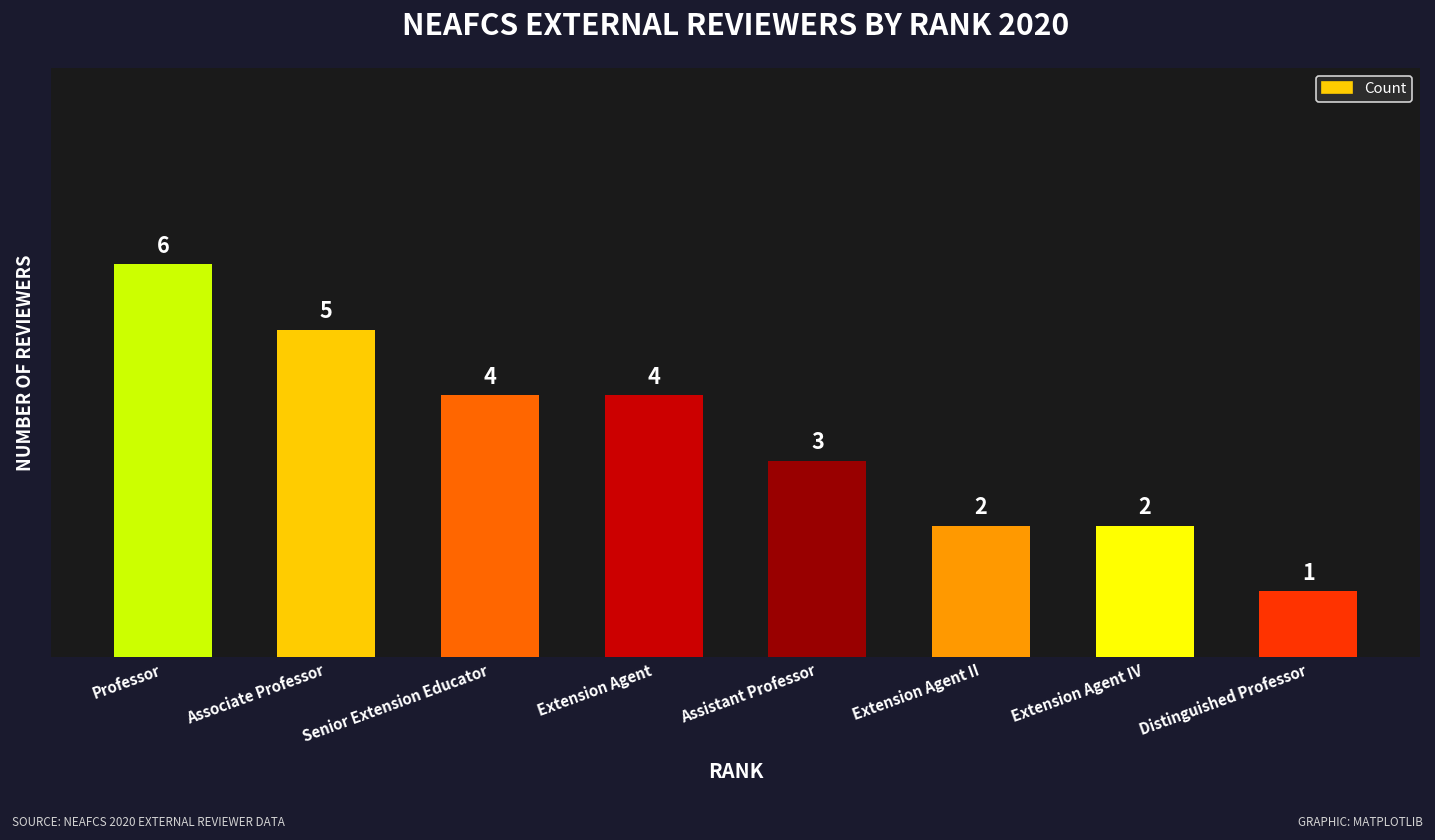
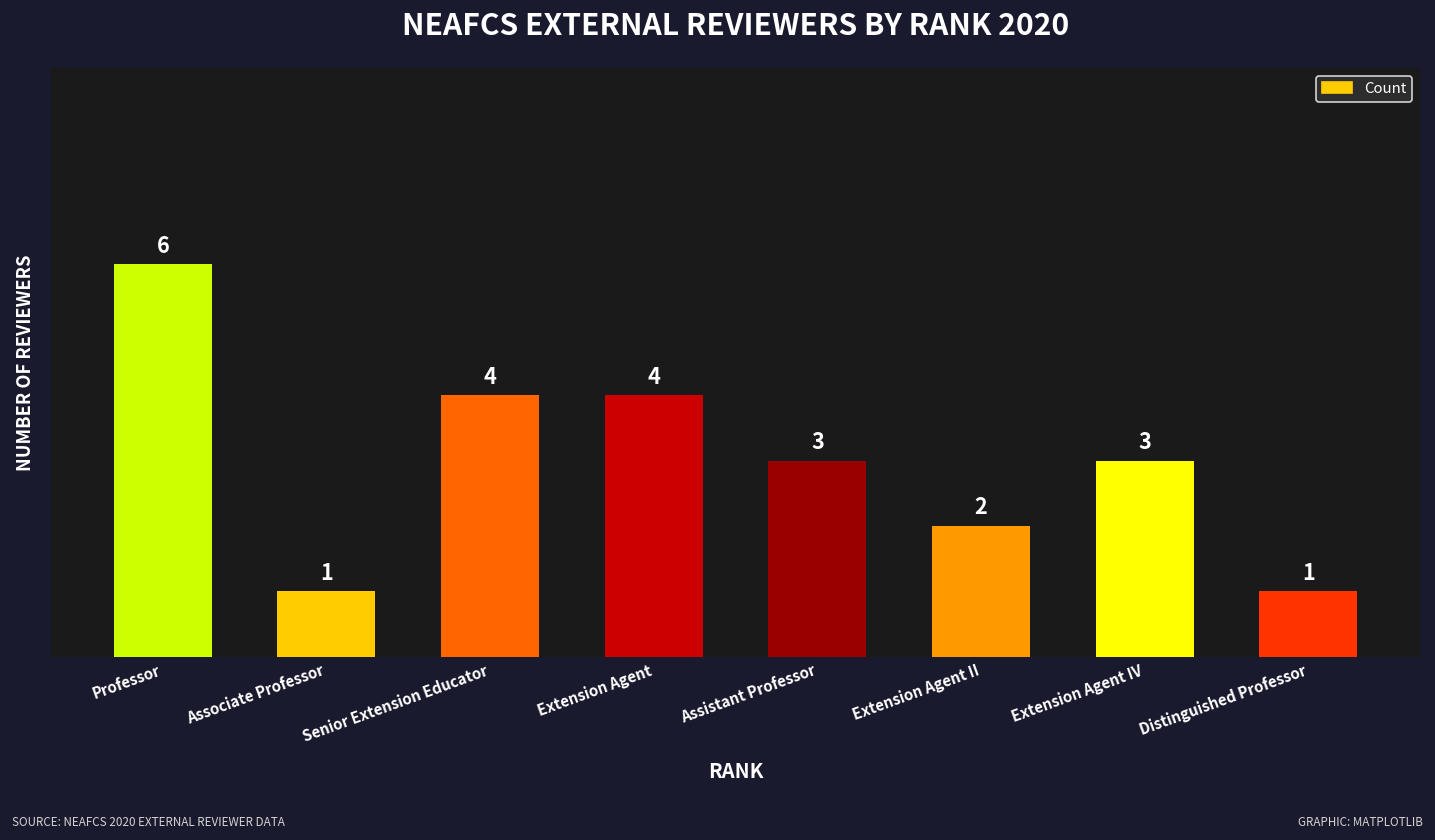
  {
    "Professor": 6,
-   "Associate Professor": 5,
+   "Associate Professor": 1,
    "Senior Extension Educator": 4,
    "Extension Agent": 4,
    "Assistant Professor": 3,
    "Extension Agent II": 2,
-   "Extension Agent IV": 2,
+   "Extension Agent IV": 3,
    "Distinguished Professor": 1
  }
